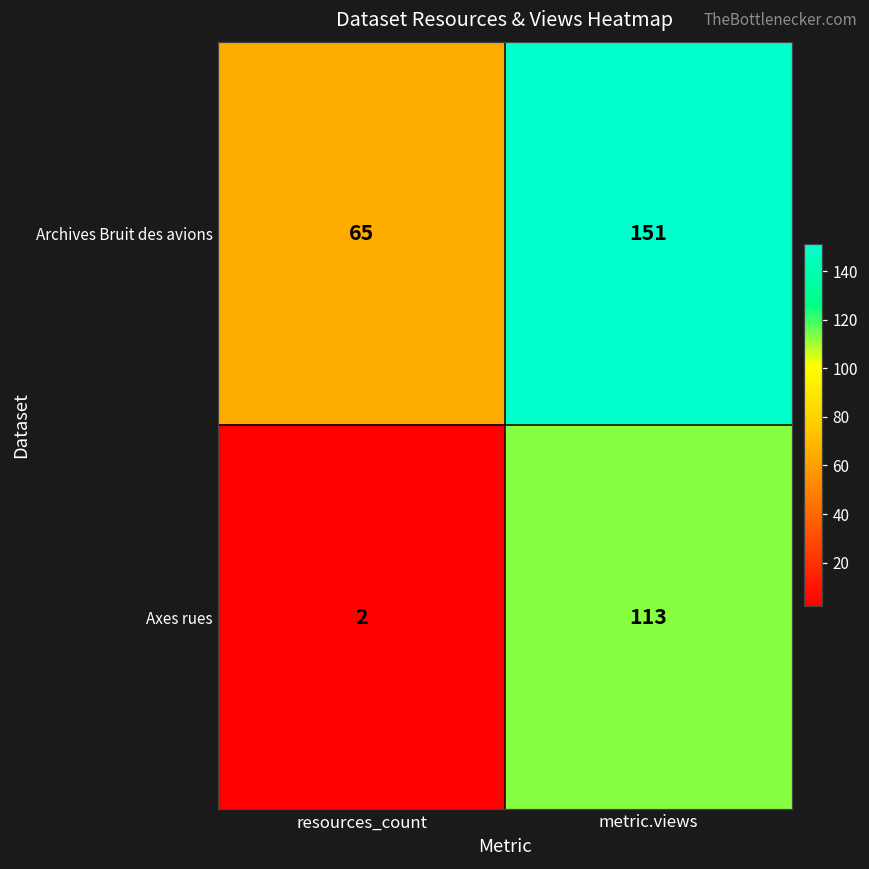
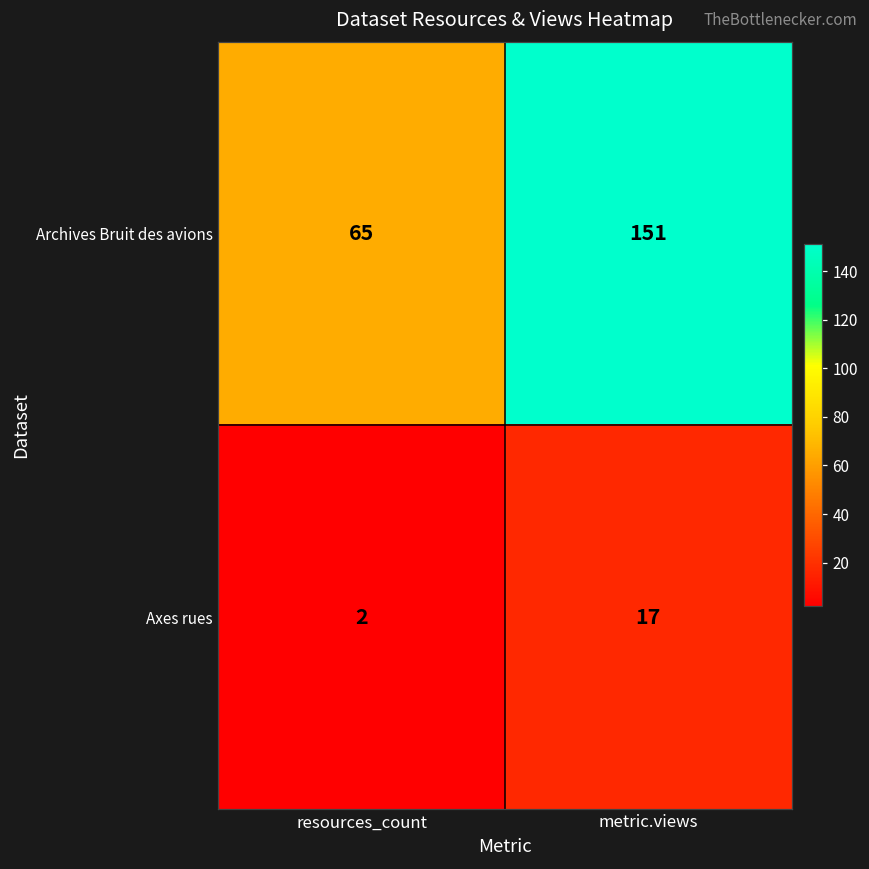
  {
    "Archives Bruit des avions": {
      "resources_count": 65,
      "metric.views": 151
    },
    "Axes rues": {
      "resources_count": 2,
-     "metric.views": 113
+     "metric.views": 17
    }
  }
